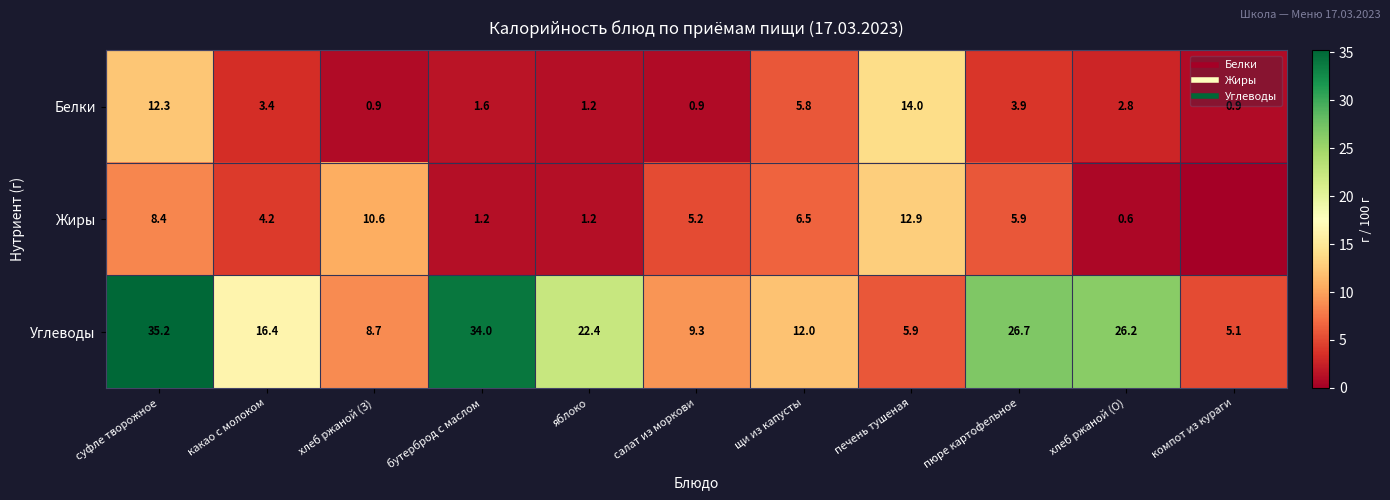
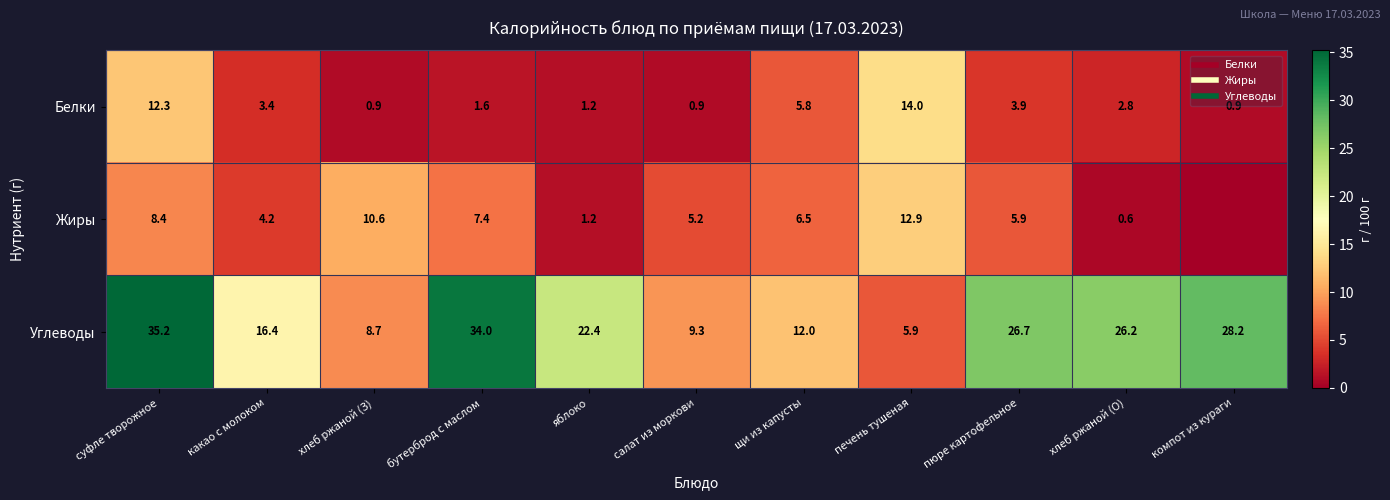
  {
    "Белки": {
      "суфле творожное": 12.3,
      "какао с молоком": 3.4,
      "хлеб ржаной (З)": 0.9,
      "бутерброд с маслом": 1.6,
      "яблоко": 1.2,
      "салат из моркови": 0.9,
      "щи из капусты": 5.8,
      "печень тушеная": 14.0,
      "пюре картофельное": 3.9,
      "хлеб ржаной (О)": 2.8
    },
    "Жиры": {
      "суфле творожное": 8.4,
      "какао с молоком": 4.2,
      "хлеб ржаной (З)": 10.6,
-     "бутерброд с маслом": 1.2,
+     "бутерброд с маслом": 7.4,
      "яблоко": 1.2,
      "салат из моркови": 5.2,
      "щи из капусты": 6.5,
      "печень тушеная": 12.9,
      "пюре картофельное": 5.9,
      "хлеб ржаной (О)": 0.6
    },
    "Углеводы": {
      "суфле творожное": 35.2,
      "какао с молоком": 16.4,
      "хлеб ржаной (З)": 8.7,
      "бутерброд с маслом": 34.0,
      "яблоко": 22.4,
      "салат из моркови": 9.3,
      "щи из капусты": 12.0,
      "печень тушеная": 5.9,
      "пюре картофельное": 26.7,
      "хлеб ржаной (О)": 26.2,
-     "компот из кураги": 5.1
+     "компот из кураги": 28.2
    }
  }
